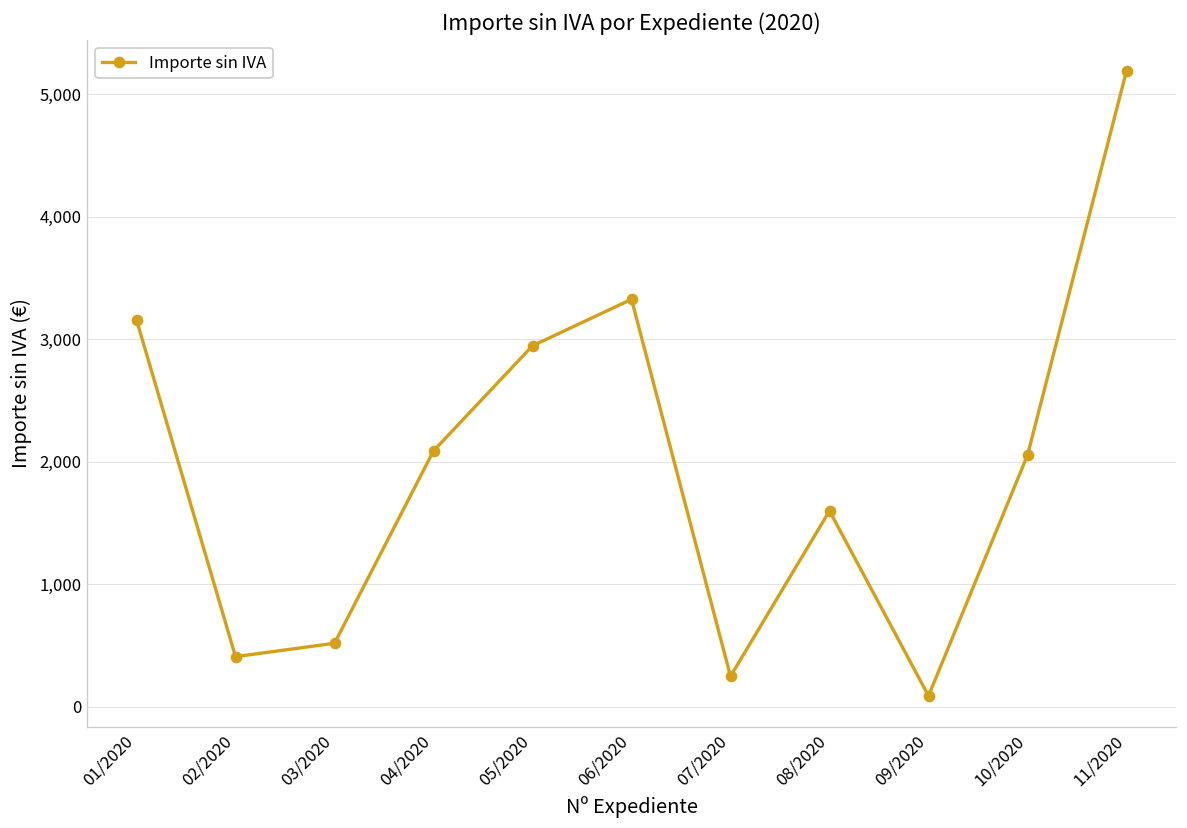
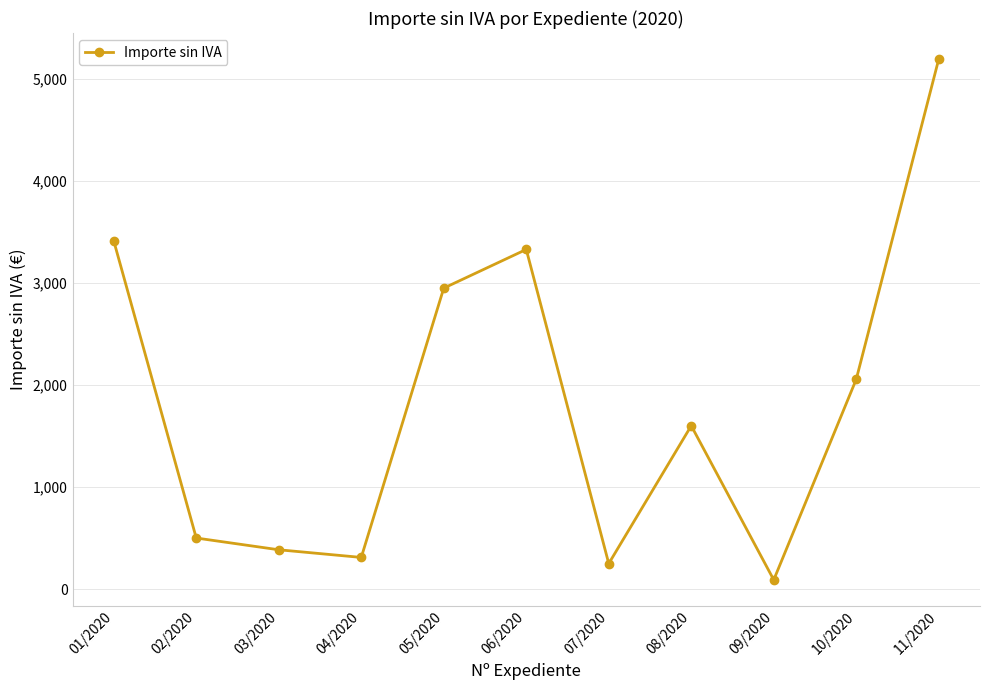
  {
-   "01/2020": "3,160",
-   "02/2020": "410",
-   "03/2020": "520",
-   "04/2020": "2,090",
+   "01/2020": "3,410",
+   "02/2020": "500",
+   "03/2020": "380",
+   "04/2020": "310",
    "05/2020": "2,950",
    "06/2020": "3,330",
    "07/2020": "250",
    "08/2020": "1,600",
    "09/2020": "90",
    "10/2020": "2,060",
    "11/2020": "5,190"
  }
